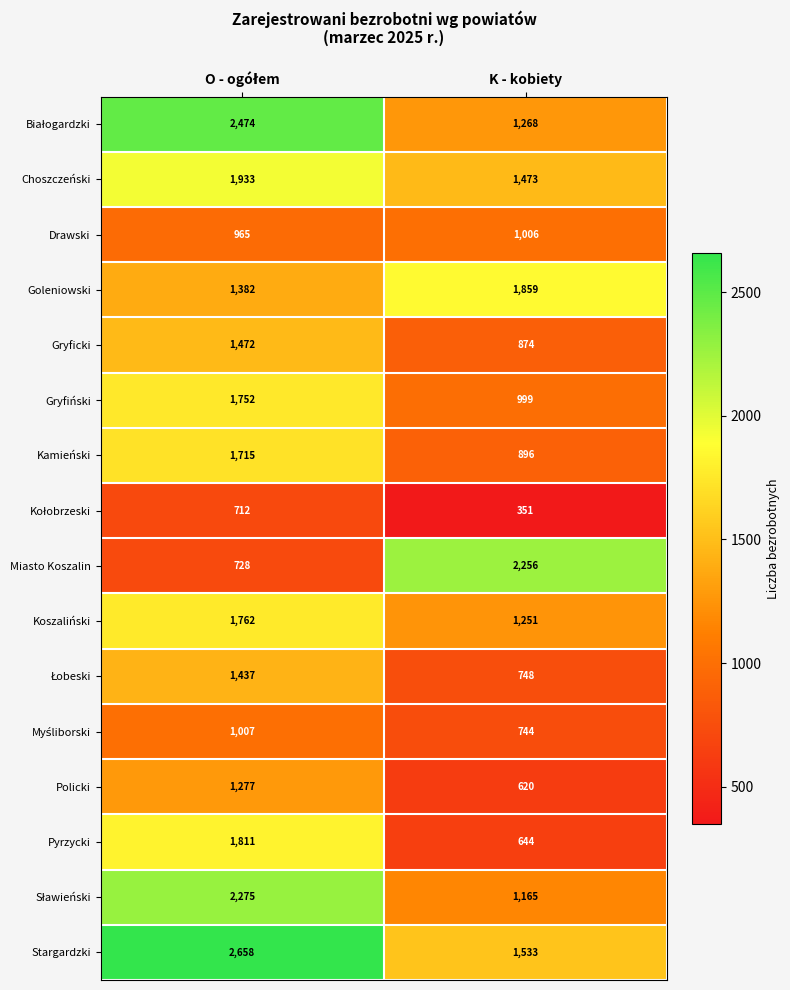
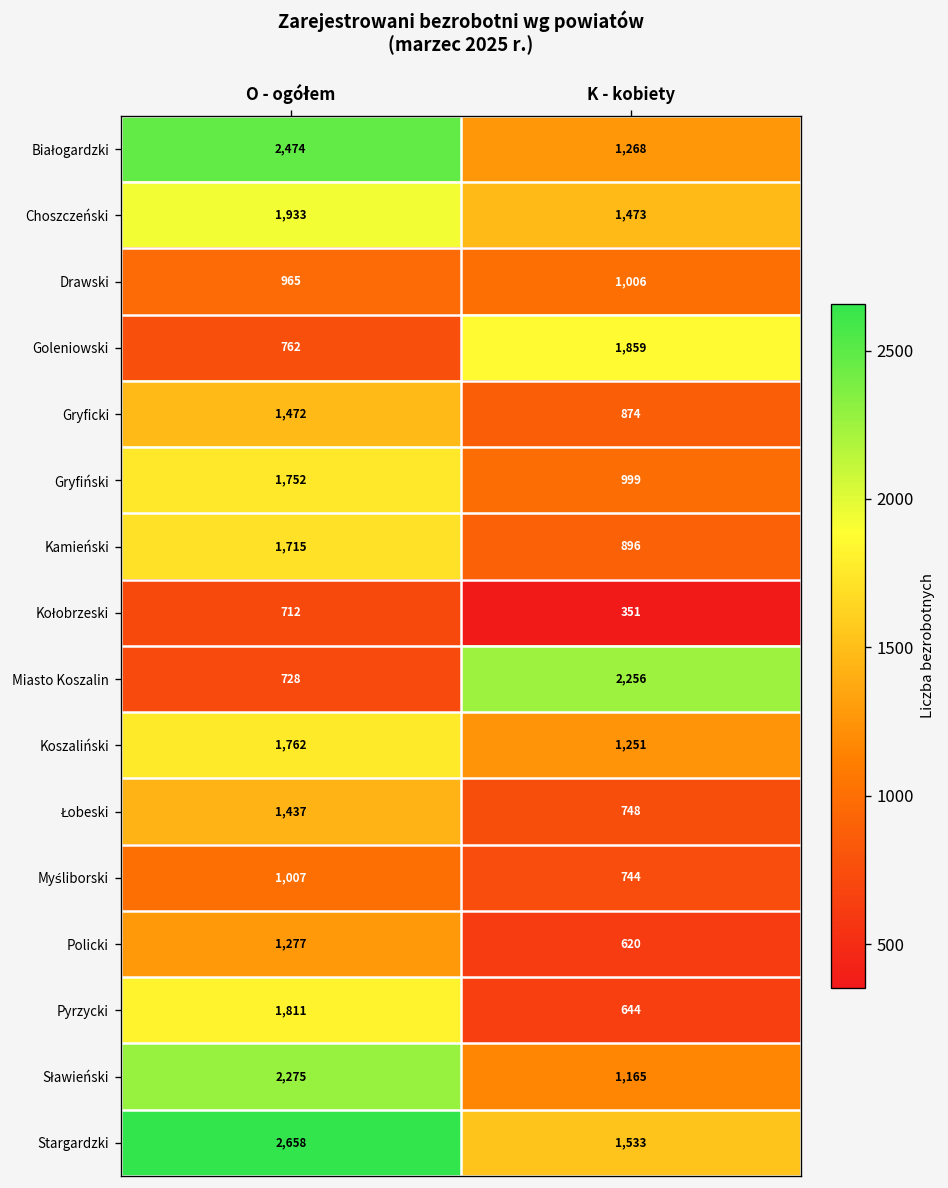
  {
    "Białogardzki": {
      "O - ogółem": "2,474",
      "K - kobiety": "1,268"
    },
    "Choszczeński": {
      "O - ogółem": "1,933",
      "K - kobiety": "1,473"
    },
    "Drawski": {
      "O - ogółem": "965",
      "K - kobiety": "1,006"
    },
    "Goleniowski": {
-     "O - ogółem": "1,382",
+     "O - ogółem": "762",
      "K - kobiety": "1,859"
    },
    "Gryficki": {
      "O - ogółem": "1,472",
      "K - kobiety": "874"
    },
    "Gryfiński": {
      "O - ogółem": "1,752",
      "K - kobiety": "999"
    },
    "Kamieński": {
      "O - ogółem": "1,715",
      "K - kobiety": "896"
    },
    "Kołobrzeski": {
      "O - ogółem": "712",
      "K - kobiety": "351"
    },
    "Miasto Koszalin": {
      "O - ogółem": "728",
      "K - kobiety": "2,256"
    },
    "Koszaliński": {
      "O - ogółem": "1,762",
      "K - kobiety": "1,251"
    },
    "Łobeski": {
      "O - ogółem": "1,437",
      "K - kobiety": "748"
    },
    "Myśliborski": {
      "O - ogółem": "1,007",
      "K - kobiety": "744"
    },
    "Policki": {
      "O - ogółem": "1,277",
      "K - kobiety": "620"
    },
    "Pyrzycki": {
      "O - ogółem": "1,811",
      "K - kobiety": "644"
    },
    "Sławieński": {
      "O - ogółem": "2,275",
      "K - kobiety": "1,165"
    },
    "Stargardzki": {
      "O - ogółem": "2,658",
      "K - kobiety": "1,533"
    }
  }
